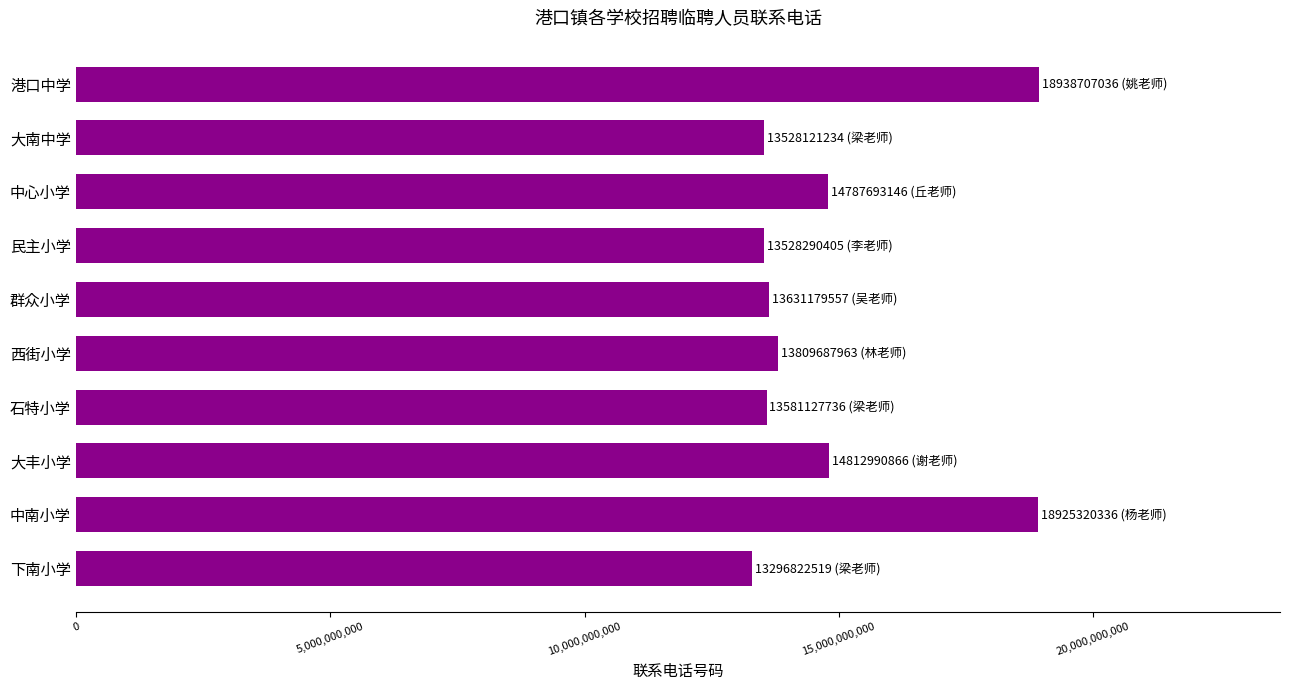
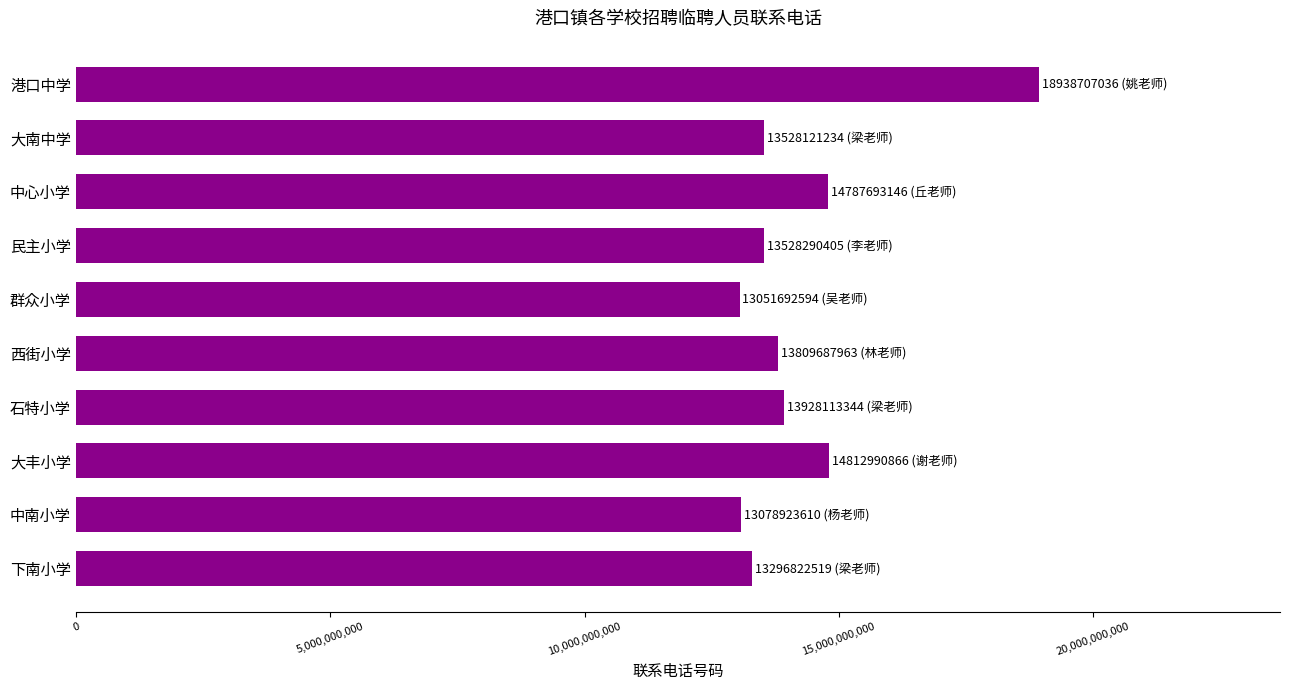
  {
    "港口中学": 18938707036,
    "大南中学": 13528121234,
    "中心小学": 14787693146,
    "民主小学": 13528290405,
-   "群众小学": 13631179557,
+   "群众小学": 13051692594,
    "西街小学": 13809687963,
-   "石特小学": 13581127736,
+   "石特小学": 13928113344,
    "大丰小学": 14812990866,
-   "中南小学": 18925320336,
+   "中南小学": 13078923610,
    "下南小学": 13296822519
  }
